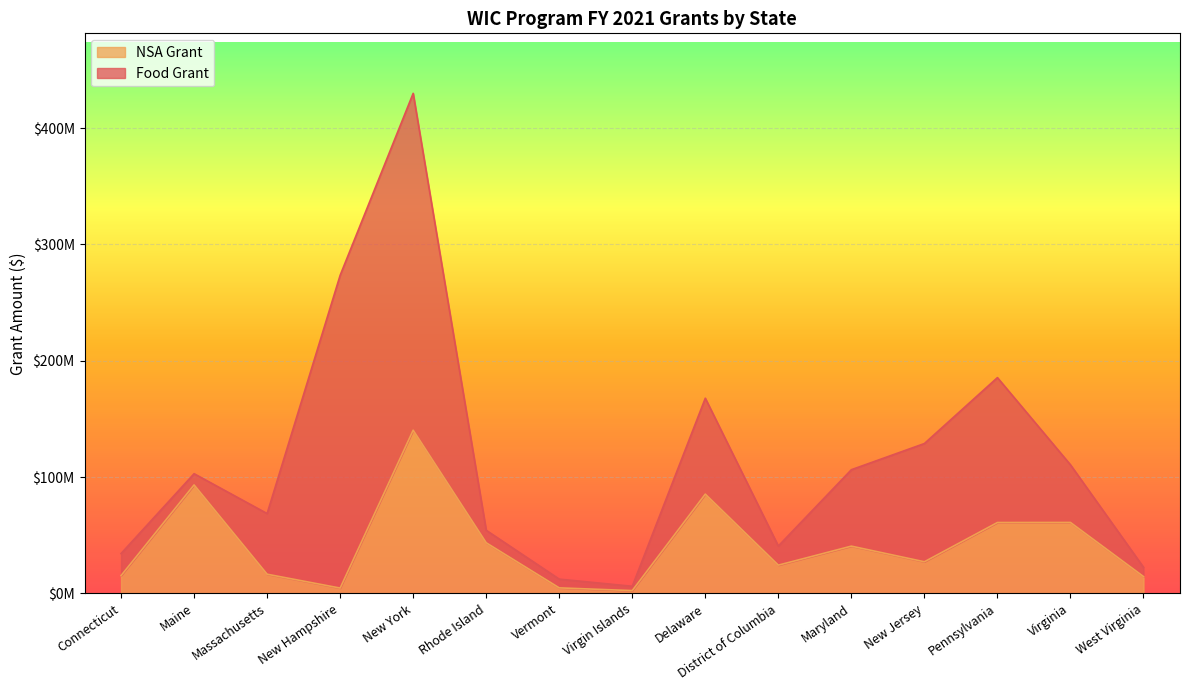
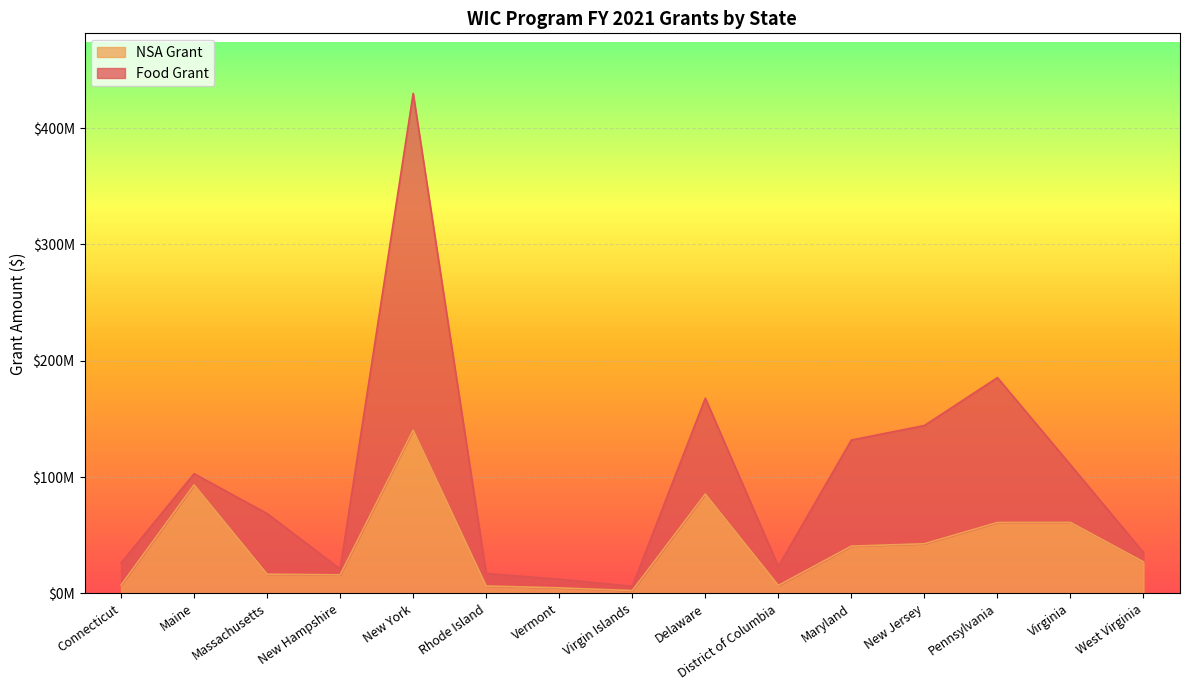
  {
    "NSA Grant": {
-     "Connecticut": "$15000000",
+     "Connecticut": "$7000000",
      "Maine": "$93000000",
      "Massachusetts": "$16000000",
-     "New Hampshire": "$5000000",
+     "New Hampshire": "$16000000",
      "New York": "$140000000",
-     "Rhode Island": "$44000000",
+     "Rhode Island": "$6000000",
      "Vermont": "$5000000",
      "Virgin Islands": "$2000000",
      "Delaware": "$85000000",
-     "District of Columbia": "$24000000",
+     "District of Columbia": "$7000000",
      "Maryland": "$41000000",
-     "New Jersey": "$27000000",
+     "New Jersey": "$43000000",
      "Pennsylvania": "$61000000",
      "Virginia": "$61000000",
-     "West Virginia": "$14000000"
+     "West Virginia": "$27000000"
    },
    "Food Grant": {
      "Connecticut": "$19000000",
      "Maine": "$10000000",
      "Massachusetts": "$52000000",
-     "New Hampshire": "$269000000",
+     "New Hampshire": "$5000000",
      "New York": "$290000000",
      "Rhode Island": "$11000000",
      "Vermont": "$8000000",
      "Virgin Islands": "$4000000",
      "Delaware": "$82000000",
      "District of Columbia": "$16000000",
-     "Maryland": "$66000000",
+     "Maryland": "$91000000",
      "New Jersey": "$102000000",
      "Pennsylvania": "$125000000",
      "Virginia": "$50000000",
      "West Virginia": "$8000000"
    }
  }
